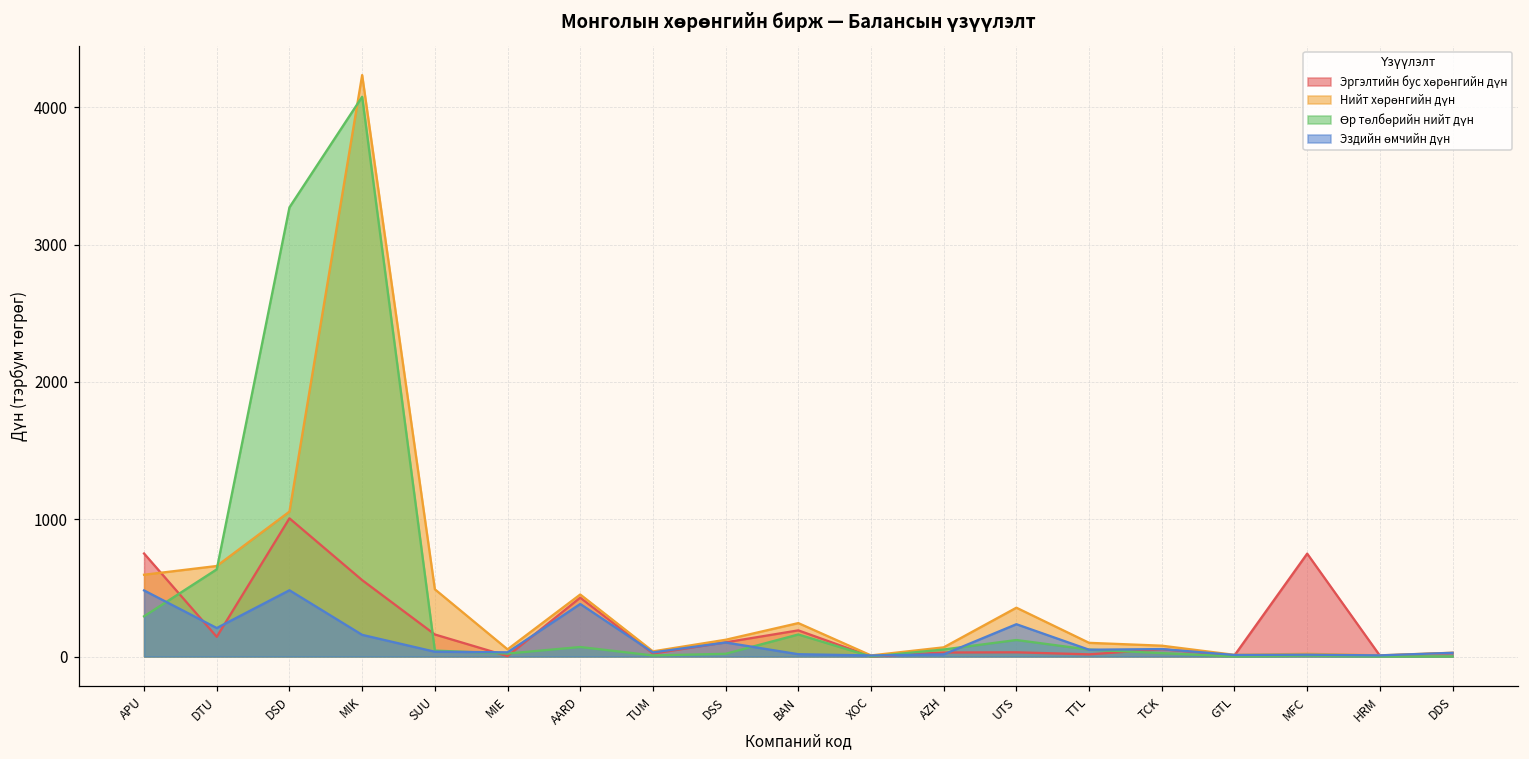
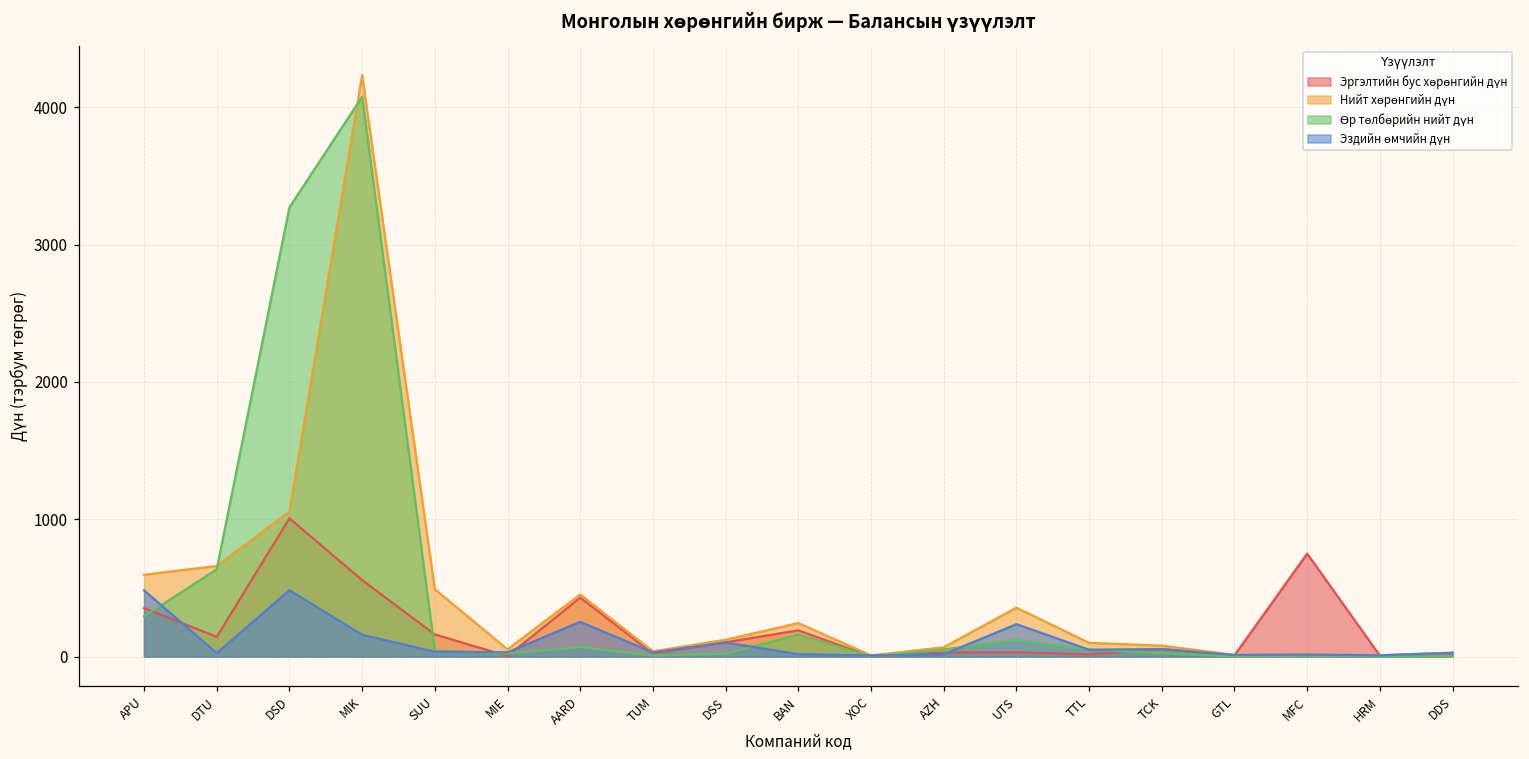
  {
    "Эргэлтийн бус хөрөнгийн дүн": {
-     "APU": 750,
+     "APU": 350,
      "DTU": 140,
      "DSD": 1010,
      "MIK": 560,
      "SUU": 160,
      "AARD": 430,
      "BAN": 190,
      "UTS": 30,
      "TTL": 20,
      "MFC": 750
    },
    "Нийт хөрөнгийн дүн": {
      "APU": 600,
      "DTU": 660,
      "DSD": 1060,
      "MIK": 4230,
      "SUU": 490,
      "MIE": 50,
      "AARD": 450,
      "BAN": 240,
      "UTS": 360,
      "TTL": 100,
      "TCK": 80
    },
    "Өр төлбөрийн нийт дүн": {
      "APU": 290,
      "DTU": 630,
      "DSD": 3270,
      "MIK": 4080,
      "AARD": 70,
      "DSS": 20,
      "BAN": 160,
      "UTS": 120,
      "TCK": 20,
      "DDS": 0
    },
    "Эздийн өмчийн дүн": {
      "APU": 480,
-     "DTU": 210,
+     "DTU": 20,
      "DSD": 480,
      "MIK": 160,
-     "AARD": 380,
+     "AARD": 250,
      "BAN": 20,
      "UTS": 240
    }
  }
